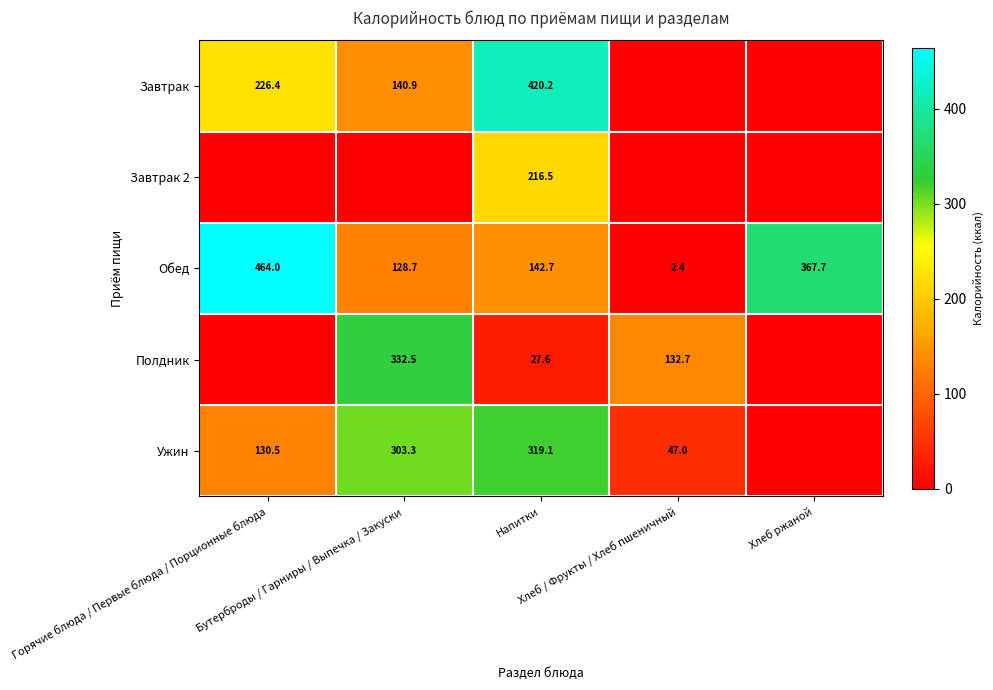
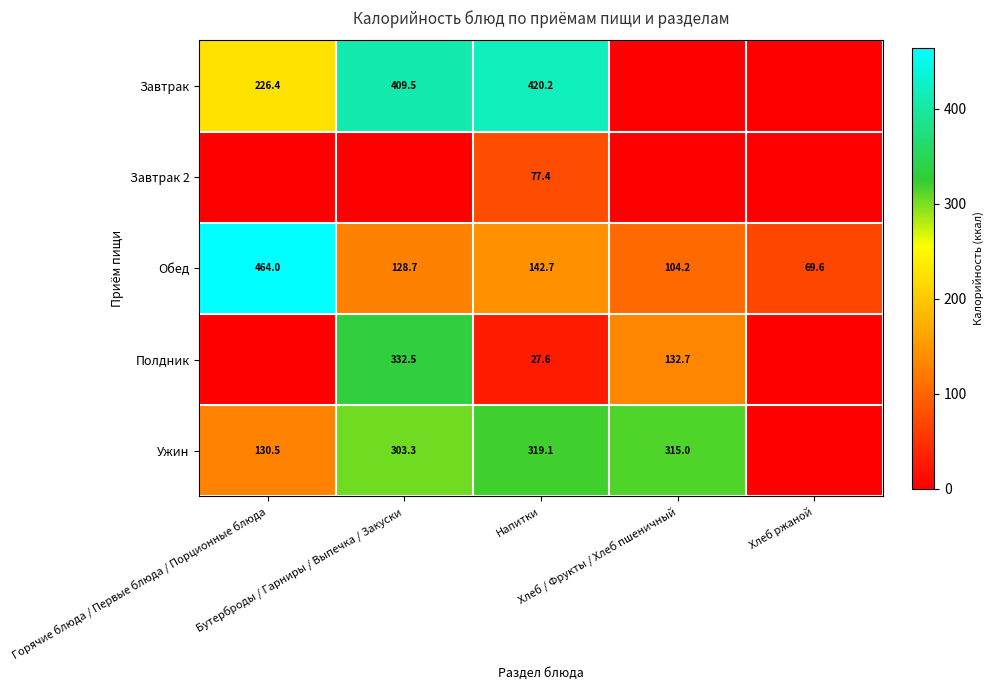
  {
    "Завтрак": {
      "Горячие блюда / Первые блюда / Порционные блюда": 226.4,
-     "Бутерброды / Гарниры / Выпечка / Закуски": 140.9,
+     "Бутерброды / Гарниры / Выпечка / Закуски": 409.5,
      "Напитки": 420.2
    },
    "Завтрак 2": {
-     "Напитки": 216.5
+     "Напитки": 77.4
    },
    "Обед": {
      "Горячие блюда / Первые блюда / Порционные блюда": 464.0,
      "Бутерброды / Гарниры / Выпечка / Закуски": 128.7,
      "Напитки": 142.7,
-     "Хлеб / Фрукты / Хлеб пшеничный": 2.4,
-     "Хлеб ржаной": 367.7
+     "Хлеб / Фрукты / Хлеб пшеничный": 104.2,
+     "Хлеб ржаной": 69.6
    },
    "Полдник": {
      "Бутерброды / Гарниры / Выпечка / Закуски": 332.5,
      "Напитки": 27.6,
      "Хлеб / Фрукты / Хлеб пшеничный": 132.7
    },
    "Ужин": {
      "Горячие блюда / Первые блюда / Порционные блюда": 130.5,
      "Бутерброды / Гарниры / Выпечка / Закуски": 303.3,
      "Напитки": 319.1,
-     "Хлеб / Фрукты / Хлеб пшеничный": 47.0
+     "Хлеб / Фрукты / Хлеб пшеничный": 315.0
    }
  }
